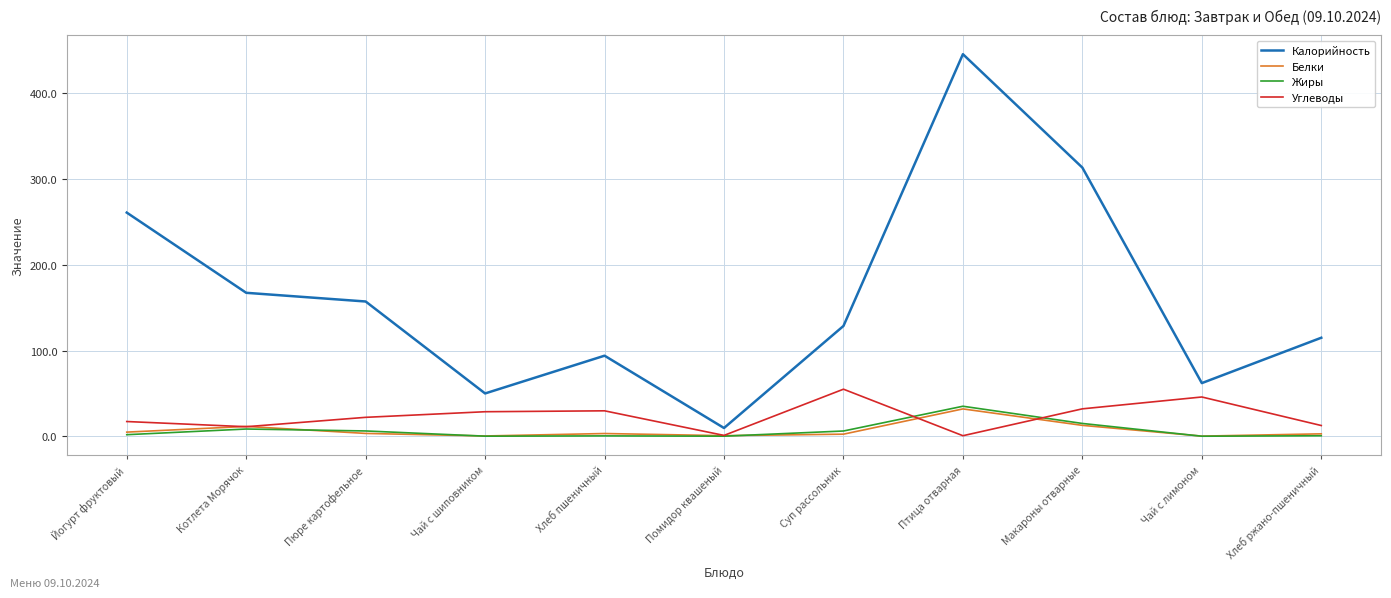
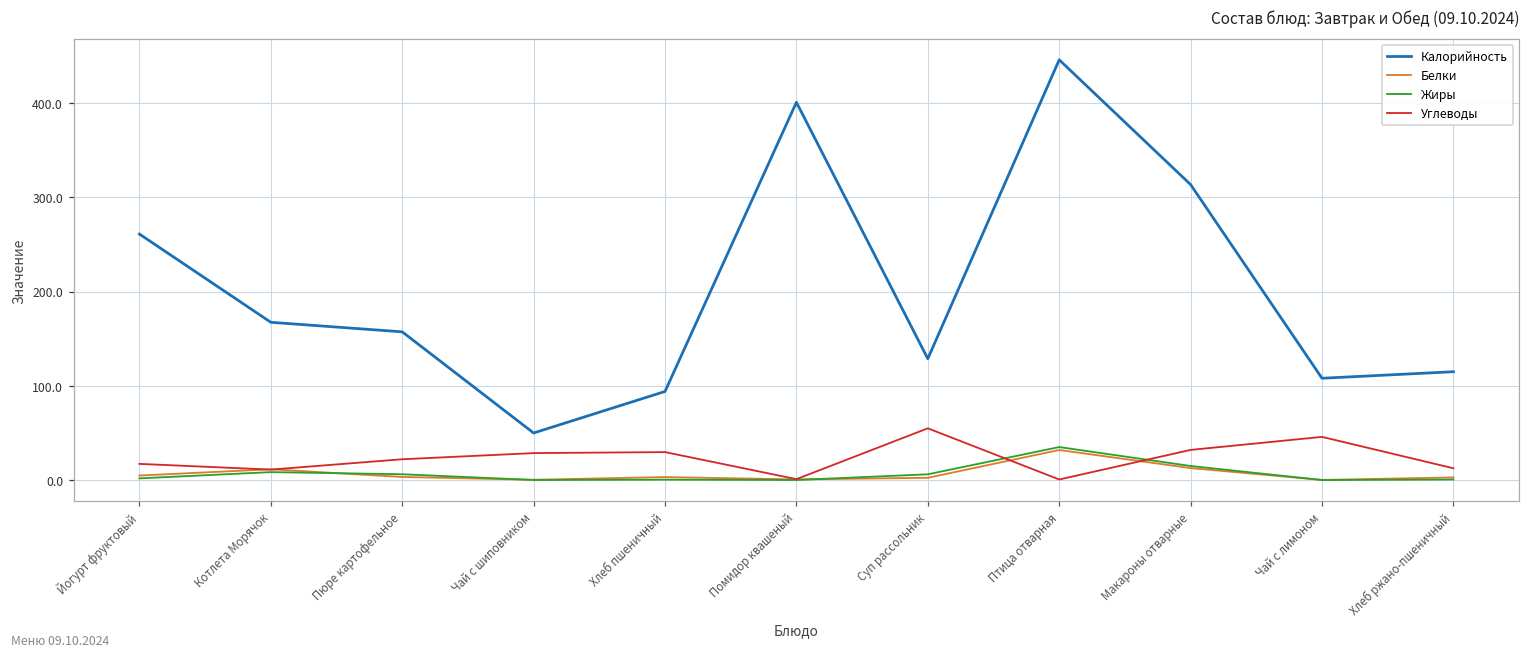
  {
    "Калорийность": {
      "Йогурт фруктовый": 260,
      "Котлета Морячок": 170,
      "Пюре картофельное": 160,
      "Чай с шиповником": 50,
      "Хлеб пшеничный": 90,
-     "Помидор квашеный": 10,
+     "Помидор квашеный": 400,
      "Суп рассольник": 130,
      "Птица отварная": 450,
      "Макароны отварные": 310,
-     "Чай с лимоном": 60,
+     "Чай с лимоном": 110,
      "Хлеб ржано-пшеничный": 110
    },
    "Белки": {
      "Йогурт фруктовый": 0,
      "Суп рассольник": 0,
      "Птица отварная": 30
    },
    "Жиры": {
      "Йогурт фруктовый": 0,
      "Суп рассольник": 10,
      "Птица отварная": 40
    },
    "Углеводы": {
      "Йогурт фруктовый": 20,
      "Пюре картофельное": 20,
      "Чай с шиповником": 30,
      "Хлеб пшеничный": 30,
      "Суп рассольник": 50,
      "Птица отварная": 0,
      "Макароны отварные": 30,
      "Чай с лимоном": 50,
      "Хлеб ржано-пшеничный": 10
    }
  }
